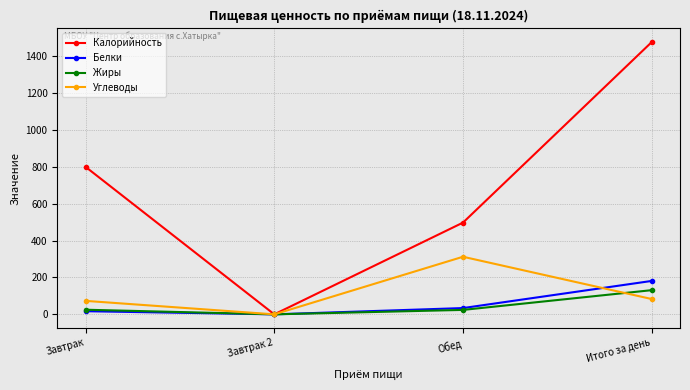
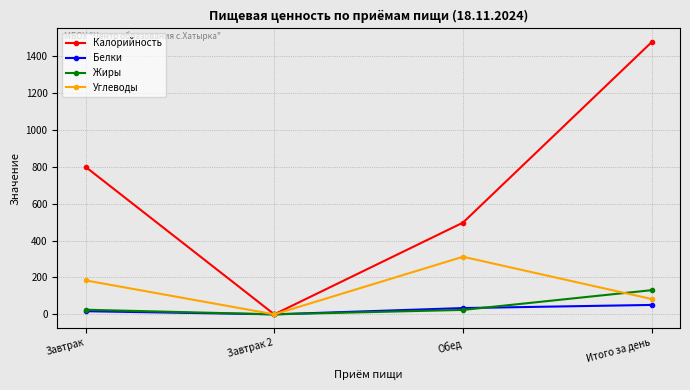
  {
    "Калорийность": {
      "Завтрак": 800,
      "Обед": 500,
      "Итого за день": 1480
    },
    "Белки": {
-     "Итого за день": 180
+     "Итого за день": 50
    },
    "Жиры": {
      "Итого за день": 130
    },
    "Углеводы": {
-     "Завтрак": 70,
+     "Завтрак": 180,
      "Обед": 310,
      "Итого за день": 80
    }
  }
